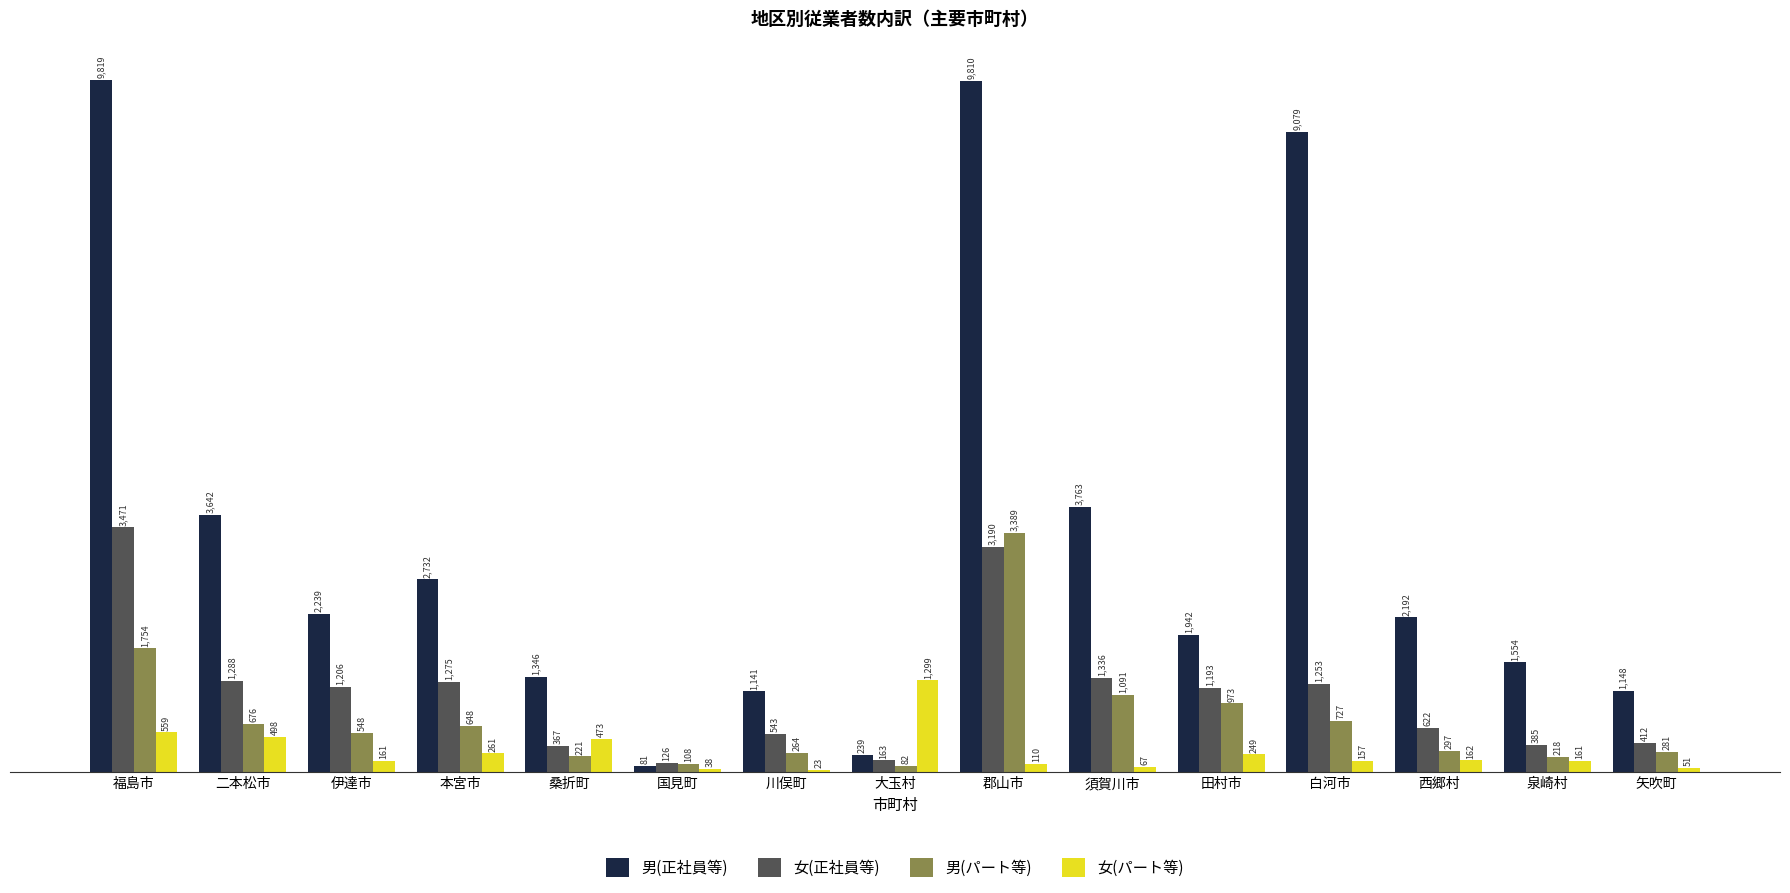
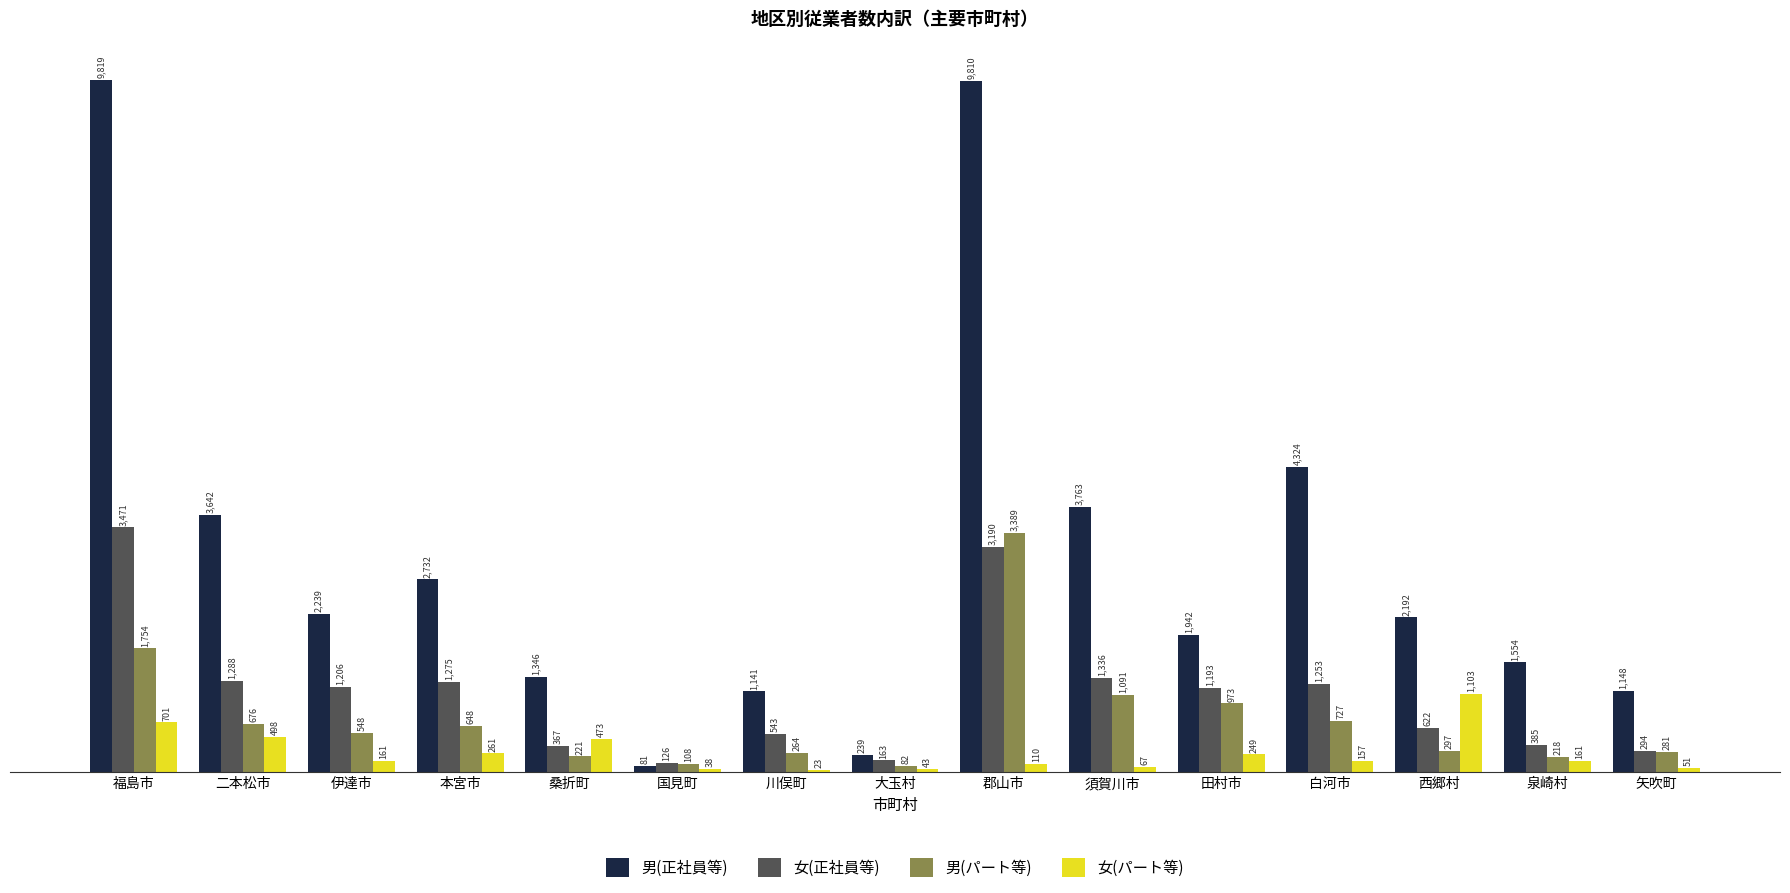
  {
    "男(正社員等)": {
      "福島市": "9,819",
      "二本松市": "3,642",
      "伊達市": "2,239",
      "本宮市": "2,732",
      "桑折町": "1,346",
      "国見町": "81",
      "川俣町": "1,141",
      "大玉村": "239",
      "郡山市": "9,810",
      "須賀川市": "3,763",
      "田村市": "1,942",
-     "白河市": "9,079",
+     "白河市": "4,324",
      "西郷村": "2,192",
      "泉崎村": "1,554",
      "矢吹町": "1,148"
    },
    "女(正社員等)": {
      "福島市": "3,471",
      "二本松市": "1,288",
      "伊達市": "1,206",
      "本宮市": "1,275",
      "桑折町": "367",
      "国見町": "126",
      "川俣町": "543",
      "大玉村": "163",
      "郡山市": "3,190",
      "須賀川市": "1,336",
      "田村市": "1,193",
      "白河市": "1,253",
      "西郷村": "622",
      "泉崎村": "385",
-     "矢吹町": "412"
+     "矢吹町": "294"
    },
    "男(パート等)": {
      "福島市": "1,754",
      "二本松市": "676",
      "伊達市": "548",
      "本宮市": "648",
      "桑折町": "221",
      "国見町": "108",
      "川俣町": "264",
      "大玉村": "82",
      "郡山市": "3,389",
      "須賀川市": "1,091",
      "田村市": "973",
      "白河市": "727",
      "西郷村": "297",
      "泉崎村": "218",
      "矢吹町": "281"
    },
    "女(パート等)": {
-     "福島市": "559",
+     "福島市": "701",
      "二本松市": "498",
      "伊達市": "161",
      "本宮市": "261",
      "桑折町": "473",
      "国見町": "38",
      "川俣町": "23",
-     "大玉村": "1,299",
+     "大玉村": "43",
      "郡山市": "110",
      "須賀川市": "67",
      "田村市": "249",
      "白河市": "157",
-     "西郷村": "162",
+     "西郷村": "1,103",
      "泉崎村": "161",
      "矢吹町": "51"
    }
  }
